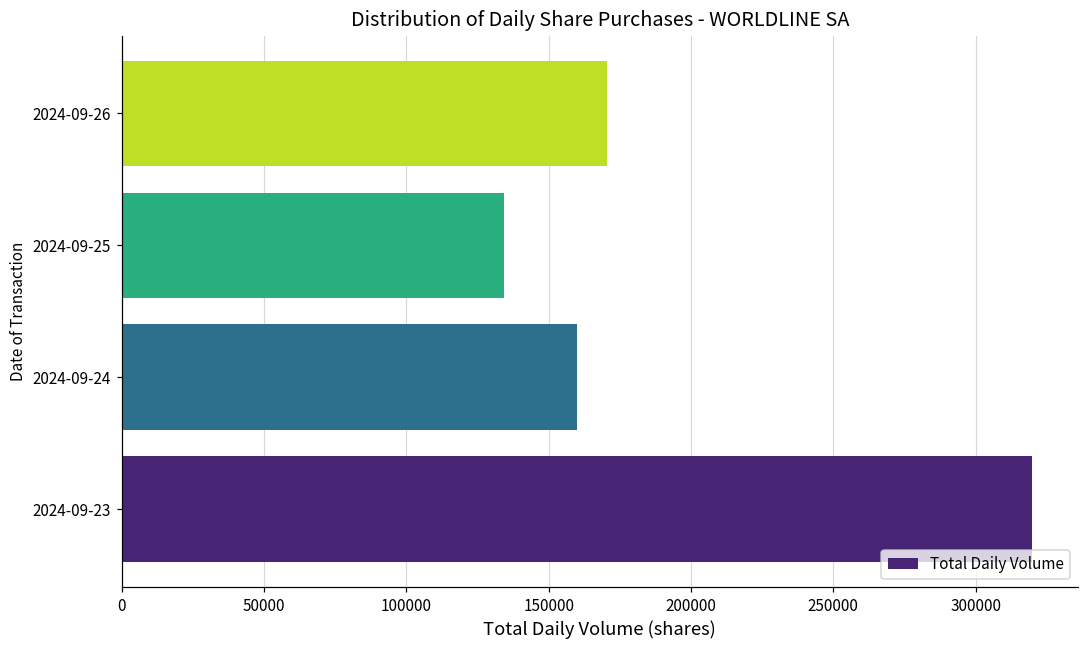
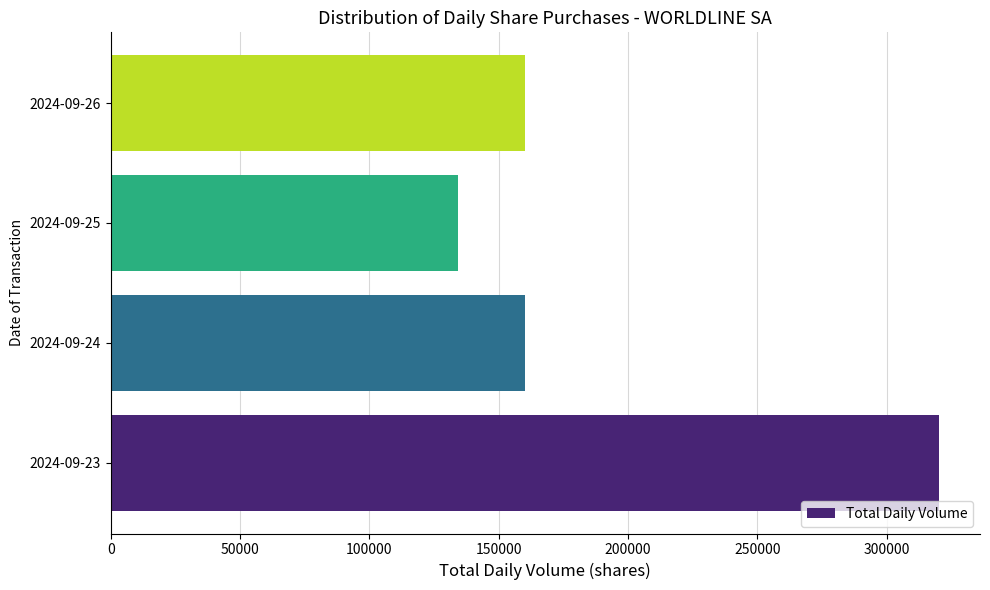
  {
-   "2024-09-26": 170000,
+   "2024-09-26": 160000,
    "2024-09-25": 134000,
    "2024-09-24": 160000,
    "2024-09-23": 320000
  }
